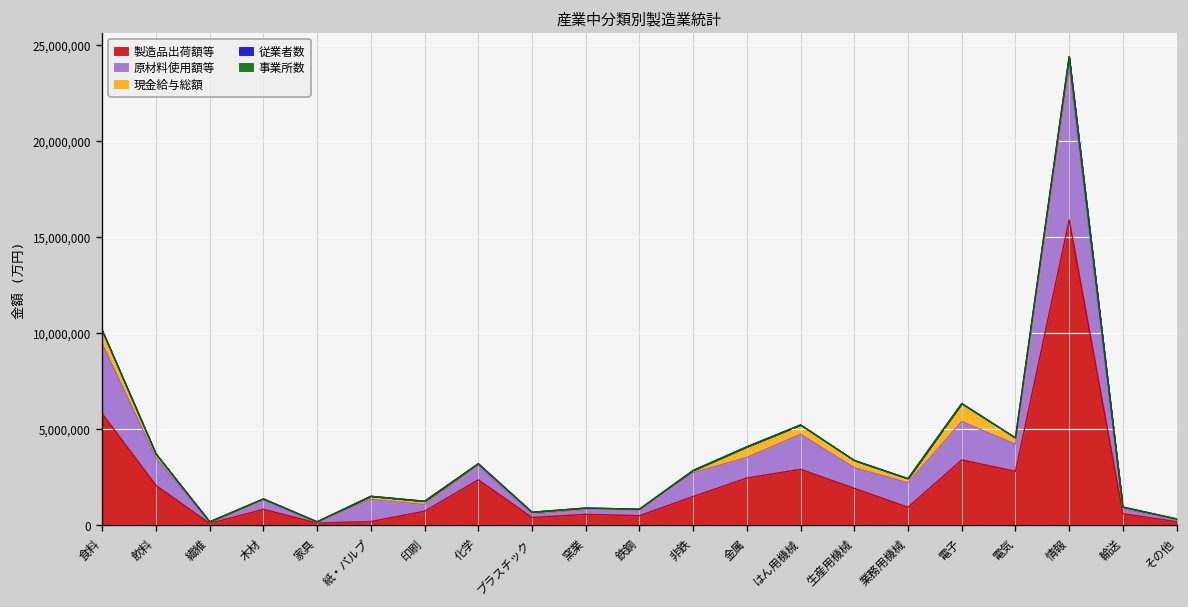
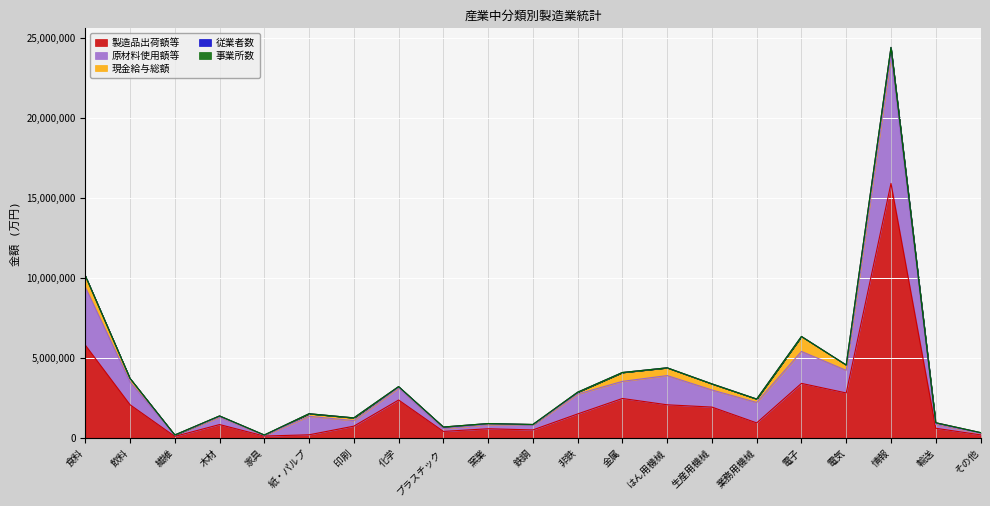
  {
    "製造品出荷額等": {
      "食料": "5,800,000",
      "飲料": "2,100,000",
      "木材": "800,000",
      "紙・パルプ": "200,000",
      "印刷": "700,000",
      "化学": "2,400,000",
      "プラスチック": "400,000",
      "窯業": "600,000",
      "鉄鋼": "500,000",
      "非鉄": "1,500,000",
      "金属": "2,500,000",
-     "はん用機械": "2,900,000",
+     "はん用機械": "2,100,000",
      "生産用機械": "1,900,000",
      "業務用機械": "900,000",
      "電子": "3,400,000",
      "電気": "2,800,000",
      "情報": "15,900,000",
      "輸送": "600,000"
    },
    "原材料使用額等": {
      "食料": "3,600,000",
      "飲料": "1,400,000",
      "印刷": "300,000",
      "金属": "1,100,000",
      "はん用機械": "1,800,000",
      "生産用機械": "1,100,000",
      "業務用機械": "1,300,000",
      "電子": "2,000,000",
      "電気": "1,400,000",
      "情報": "7,900,000"
    }
  }
